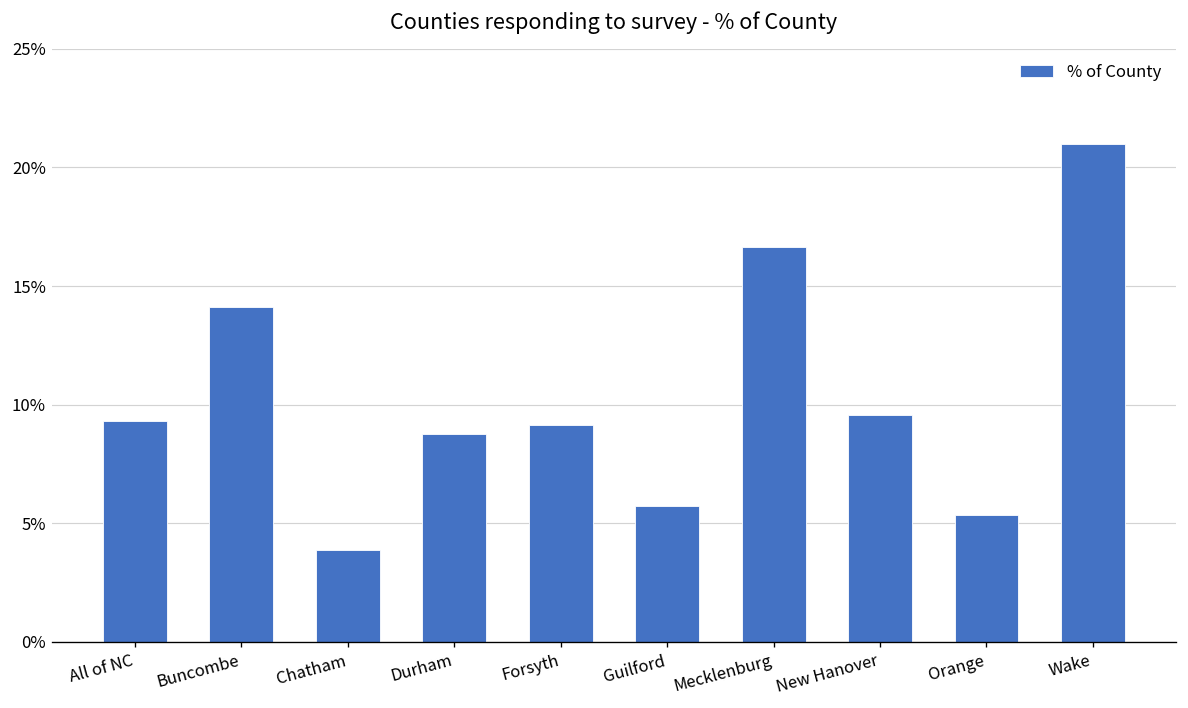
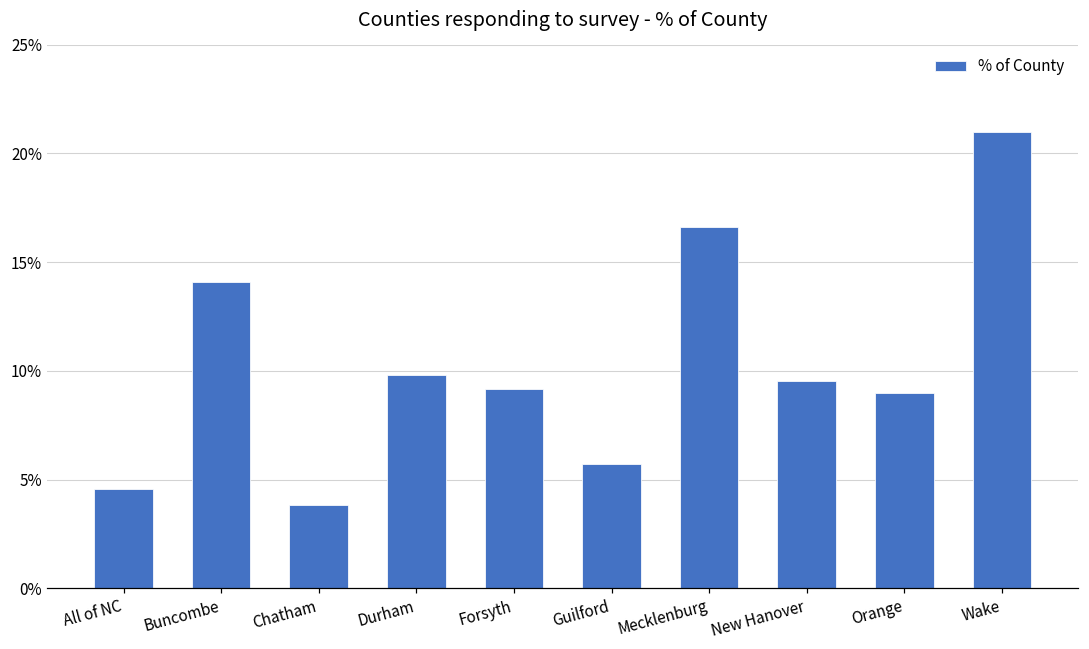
  {
-   "All of NC": "9.3%",
+   "All of NC": "4.6%",
    "Buncombe": "14.1%",
    "Chatham": "3.9%",
-   "Durham": "8.8%",
+   "Durham": "9.8%",
    "Forsyth": "9.2%",
    "Guilford": "5.7%",
    "Mecklenburg": "16.6%",
    "New Hanover": "9.5%",
-   "Orange": "5.3%",
+   "Orange": "9.0%",
    "Wake": "21.0%"
  }
